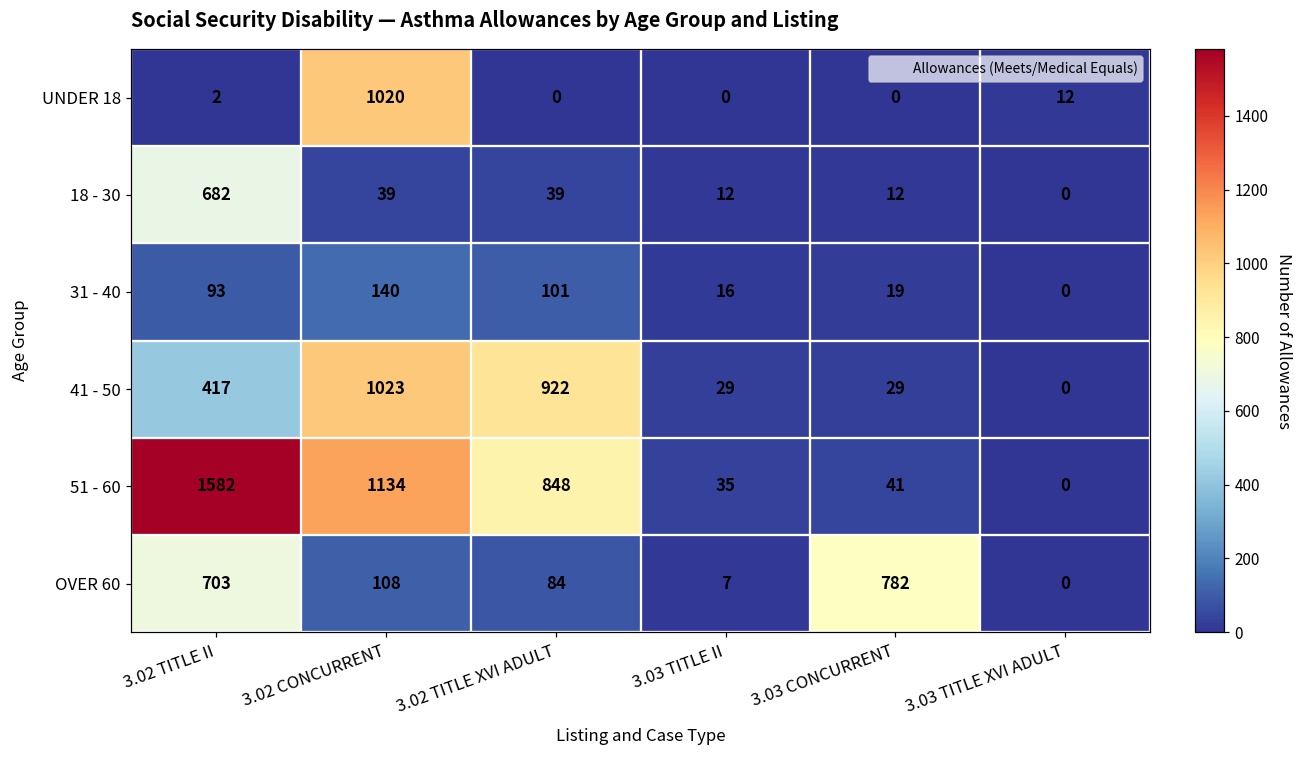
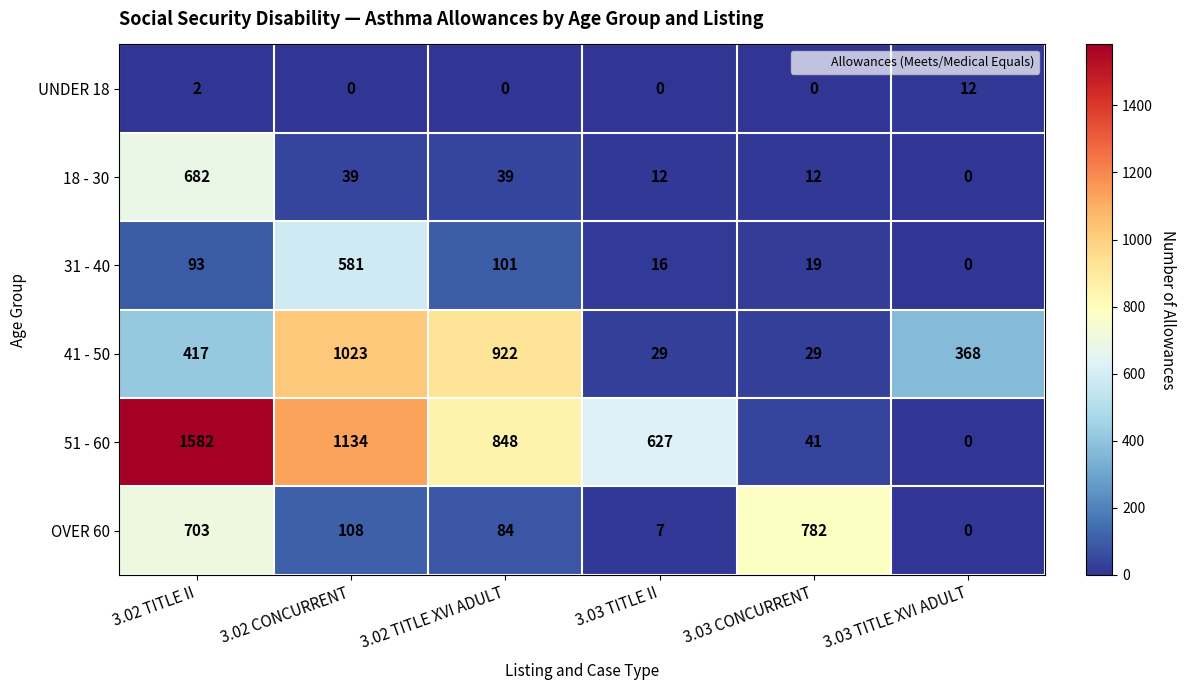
  {
    "UNDER 18": {
      "3.02 TITLE II": 2,
-     "3.02 CONCURRENT": 1020,
+     "3.02 CONCURRENT": 0,
      "3.02 TITLE XVI ADULT": 0,
      "3.03 TITLE II": 0,
      "3.03 CONCURRENT": 0,
      "3.03 TITLE XVI ADULT": 12
    },
    "18 - 30": {
      "3.02 TITLE II": 682,
      "3.02 CONCURRENT": 39,
      "3.02 TITLE XVI ADULT": 39,
      "3.03 TITLE II": 12,
      "3.03 CONCURRENT": 12,
      "3.03 TITLE XVI ADULT": 0
    },
    "31 - 40": {
      "3.02 TITLE II": 93,
-     "3.02 CONCURRENT": 140,
+     "3.02 CONCURRENT": 581,
      "3.02 TITLE XVI ADULT": 101,
      "3.03 TITLE II": 16,
      "3.03 CONCURRENT": 19,
      "3.03 TITLE XVI ADULT": 0
    },
    "41 - 50": {
      "3.02 TITLE II": 417,
      "3.02 CONCURRENT": 1023,
      "3.02 TITLE XVI ADULT": 922,
      "3.03 TITLE II": 29,
      "3.03 CONCURRENT": 29,
-     "3.03 TITLE XVI ADULT": 0
+     "3.03 TITLE XVI ADULT": 368
    },
    "51 - 60": {
      "3.02 TITLE II": 1582,
      "3.02 CONCURRENT": 1134,
      "3.02 TITLE XVI ADULT": 848,
-     "3.03 TITLE II": 35,
+     "3.03 TITLE II": 627,
      "3.03 CONCURRENT": 41,
      "3.03 TITLE XVI ADULT": 0
    },
    "OVER 60": {
      "3.02 TITLE II": 703,
      "3.02 CONCURRENT": 108,
      "3.02 TITLE XVI ADULT": 84,
      "3.03 TITLE II": 7,
      "3.03 CONCURRENT": 782,
      "3.03 TITLE XVI ADULT": 0
    }
  }
